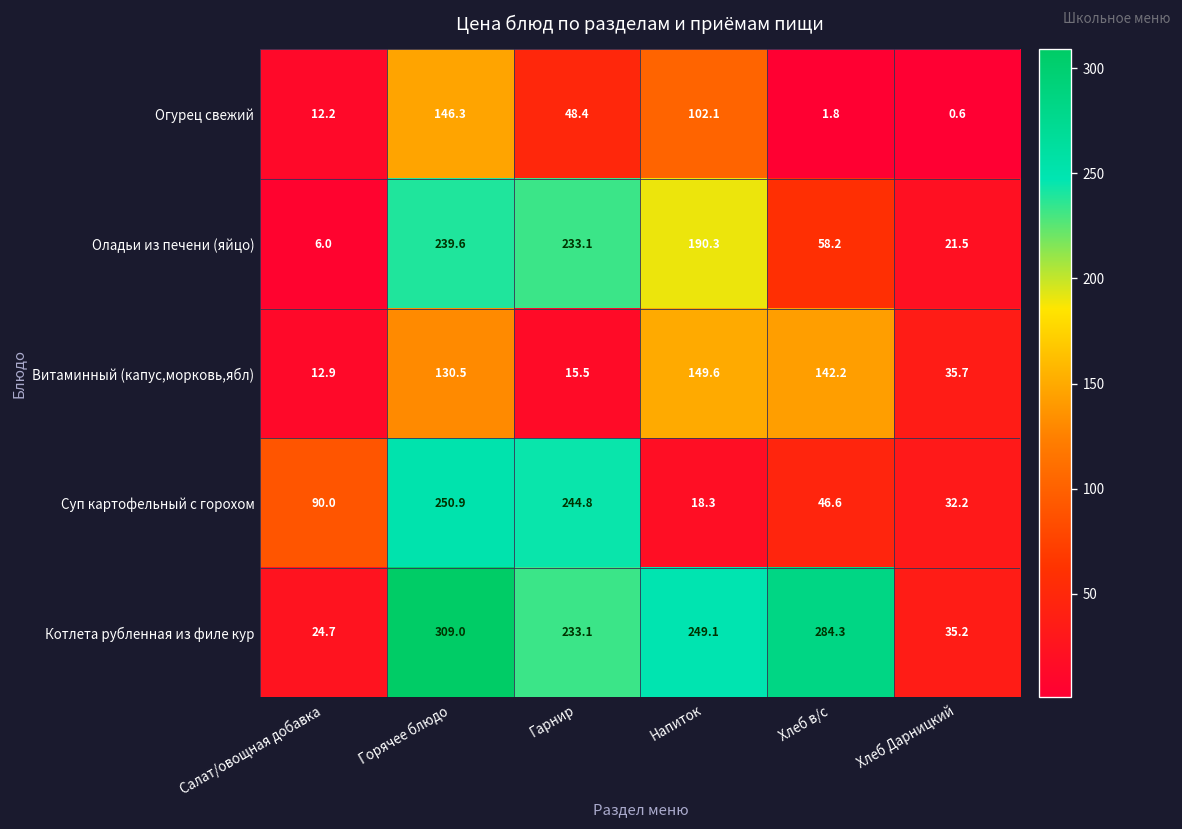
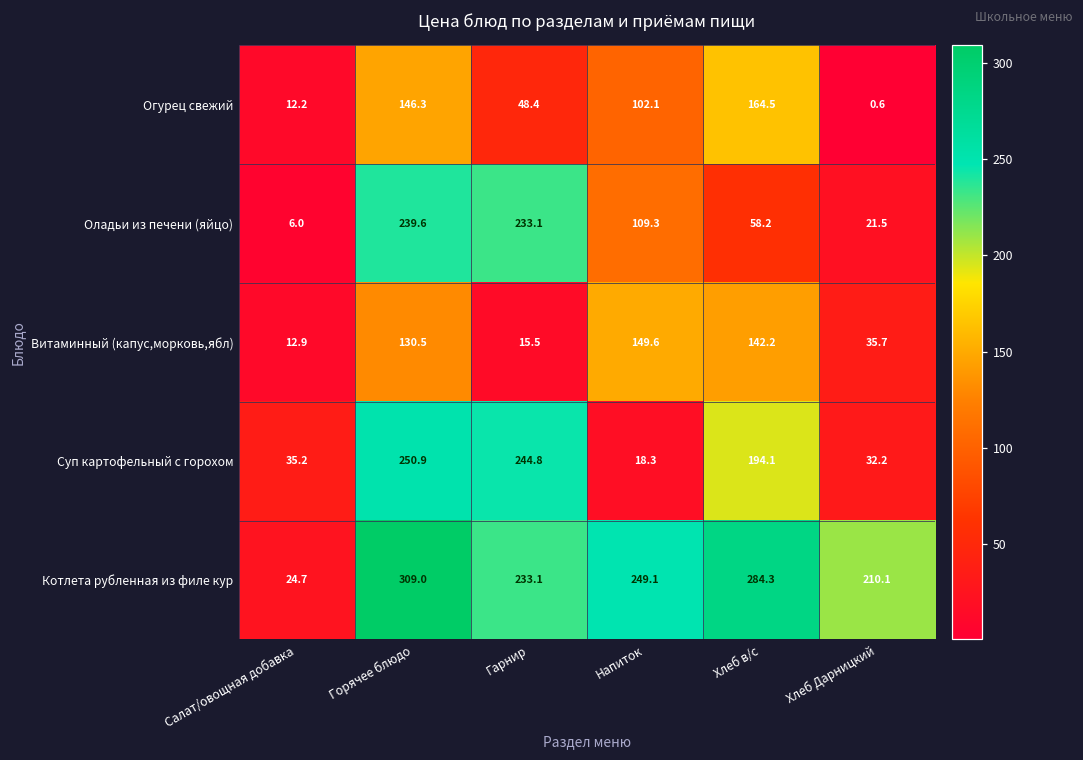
  {
    "Огурец свежий": {
      "Салат/овощная добавка": 12.2,
      "Горячее блюдо": 146.3,
      "Гарнир": 48.4,
      "Напиток": 102.1,
-     "Хлеб в/с": 1.8,
+     "Хлеб в/с": 164.5,
      "Хлеб Дарницкий": 0.6
    },
    "Оладьи из печени (яйцо)": {
      "Салат/овощная добавка": 6.0,
      "Горячее блюдо": 239.6,
      "Гарнир": 233.1,
-     "Напиток": 190.3,
+     "Напиток": 109.3,
      "Хлеб в/с": 58.2,
      "Хлеб Дарницкий": 21.5
    },
    "Витаминный (капус,морковь,ябл)": {
      "Салат/овощная добавка": 12.9,
      "Горячее блюдо": 130.5,
      "Гарнир": 15.5,
      "Напиток": 149.6,
      "Хлеб в/с": 142.2,
      "Хлеб Дарницкий": 35.7
    },
    "Суп картофельный с горохом": {
-     "Салат/овощная добавка": 90.0,
+     "Салат/овощная добавка": 35.2,
      "Горячее блюдо": 250.9,
      "Гарнир": 244.8,
      "Напиток": 18.3,
-     "Хлеб в/с": 46.6,
+     "Хлеб в/с": 194.1,
      "Хлеб Дарницкий": 32.2
    },
    "Котлета рубленная из филе кур": {
      "Салат/овощная добавка": 24.7,
      "Горячее блюдо": 309.0,
      "Гарнир": 233.1,
      "Напиток": 249.1,
      "Хлеб в/с": 284.3,
-     "Хлеб Дарницкий": 35.2
+     "Хлеб Дарницкий": 210.1
    }
  }
